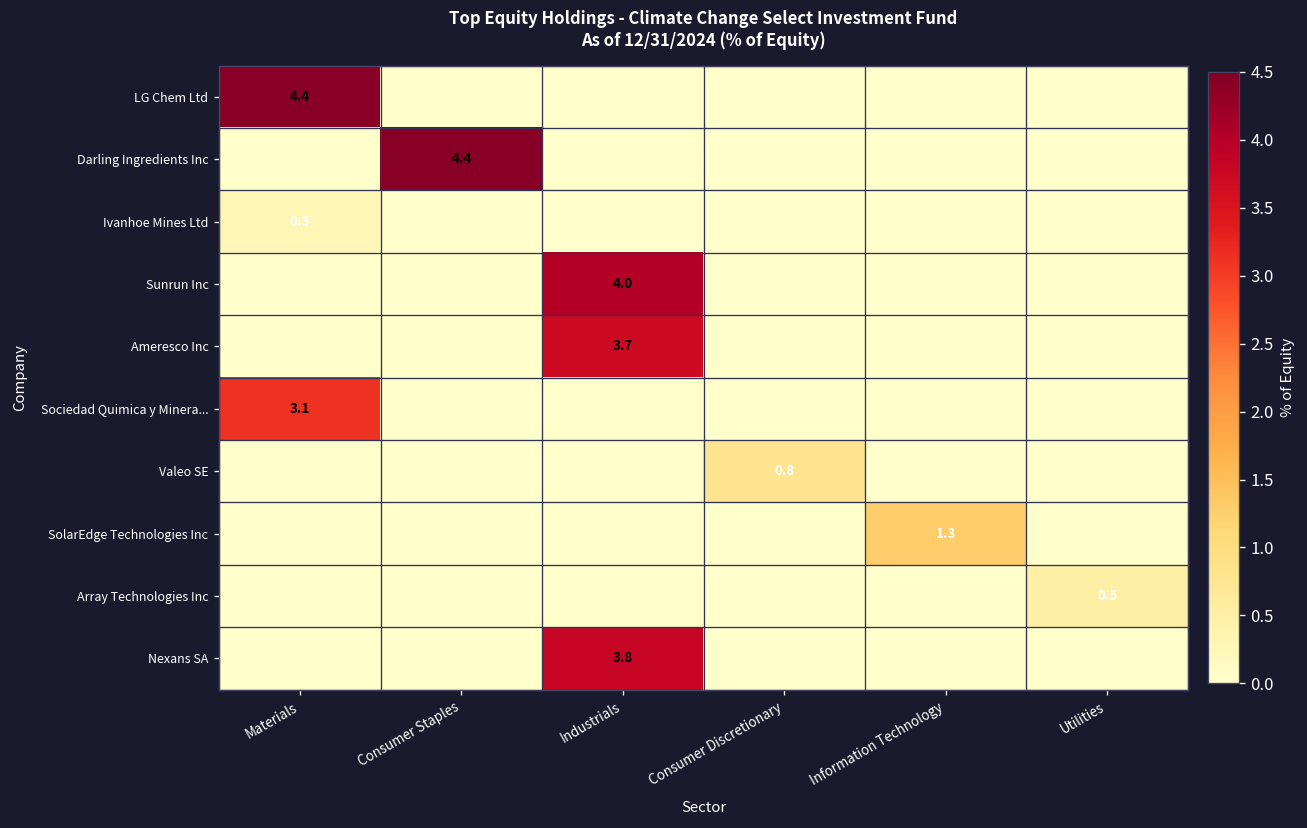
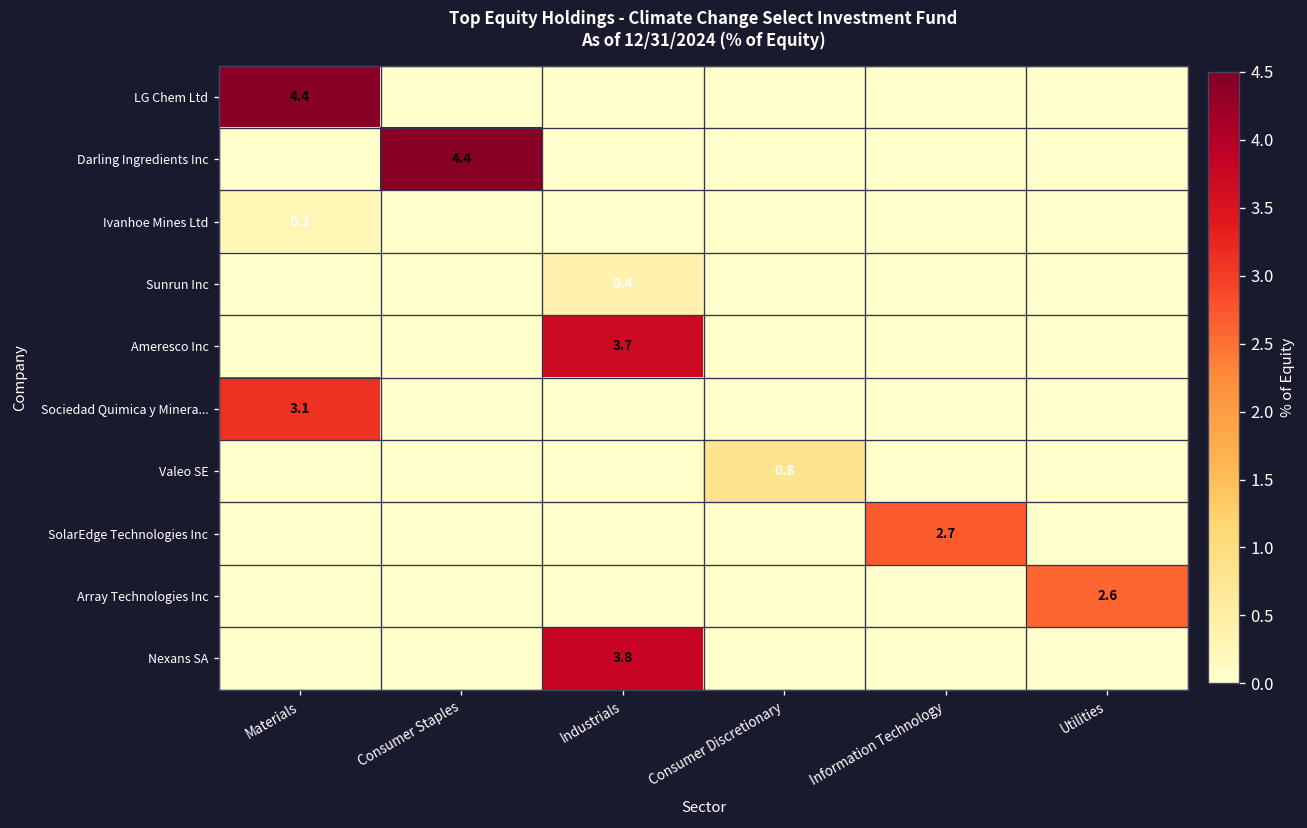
  {
    "LG Chem Ltd": {
      "Materials": 4.4
    },
    "Darling Ingredients Inc": {
      "Consumer Staples": 4.4
    },
    "Ivanhoe Mines Ltd": {
      "Materials": 0.3
    },
    "Sunrun Inc": {
-     "Industrials": 4.0
+     "Industrials": 0.4
    },
    "Ameresco Inc": {
      "Industrials": 3.7
    },
    "Sociedad Quimica y Minera...": {
      "Materials": 3.1
    },
    "Valeo SE": {
      "Consumer Discretionary": 0.8
    },
    "SolarEdge Technologies Inc": {
-     "Information Technology": 1.3
+     "Information Technology": 2.7
    },
    "Array Technologies Inc": {
-     "Utilities": 0.5
+     "Utilities": 2.6
    },
    "Nexans SA": {
      "Industrials": 3.8
    }
  }
